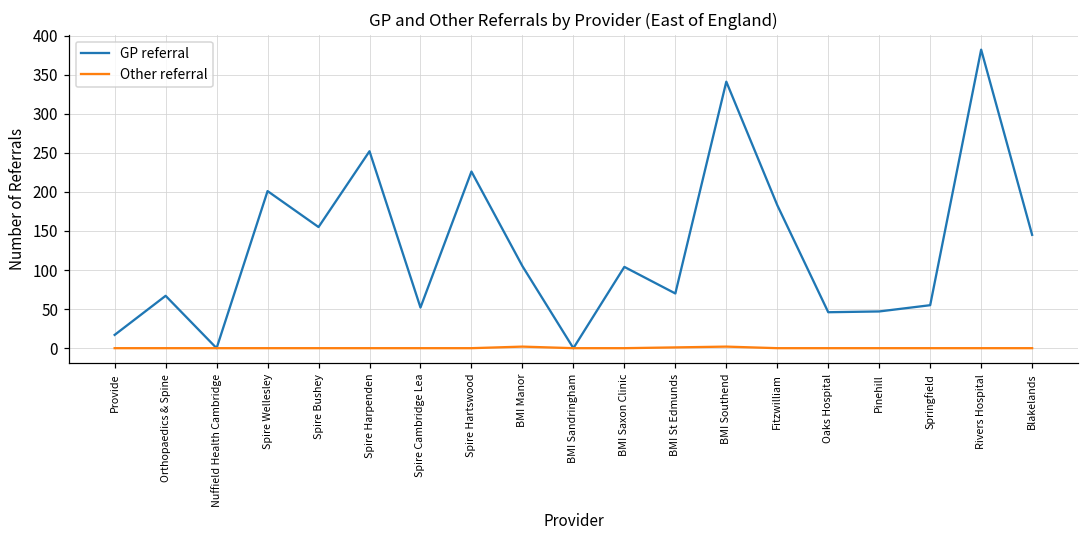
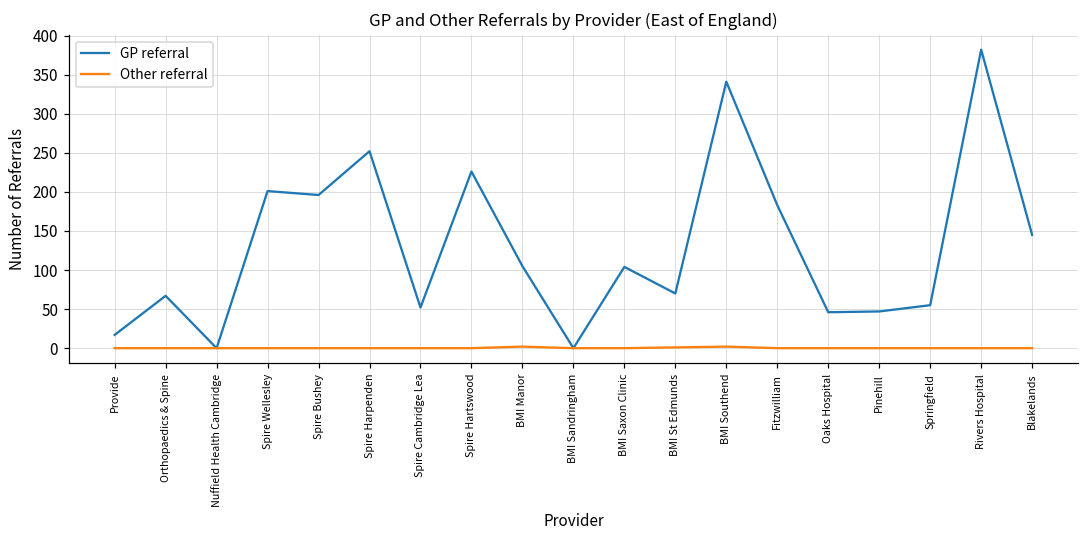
  {
    "GP referral": {
      "Provide": 20,
      "Orthopaedics & Spine": 70,
      "Spire Wellesley": 200,
-     "Spire Bushey": 160,
+     "Spire Bushey": 200,
      "Spire Harpenden": 250,
      "Spire Cambridge Lea": 50,
      "Spire Hartswood": 230,
      "BMI Manor": 110,
      "BMI Saxon Clinic": 100,
      "BMI St Edmunds": 70,
      "BMI Southend": 340,
      "Fitzwilliam": 180,
      "Oaks Hospital": 50,
      "Pinehill": 50,
      "Springfield": 60,
      "Rivers Hospital": 380,
      "Blakelands": 150
    },
    "Other referral": {
      "Provide": 0,
      "Orthopaedics & Spine": 0,
      "Spire Wellesley": 0,
      "Spire Bushey": 0,
      "Spire Harpenden": 0,
      "Spire Cambridge Lea": 0,
      "Spire Hartswood": 0,
      "BMI Manor": 0,
      "BMI Saxon Clinic": 0,
      "BMI St Edmunds": 0,
      "BMI Southend": 0,
      "Fitzwilliam": 0,
      "Oaks Hospital": 0,
      "Pinehill": 0,
      "Springfield": 0,
      "Rivers Hospital": 0,
      "Blakelands": 0
    }
  }
